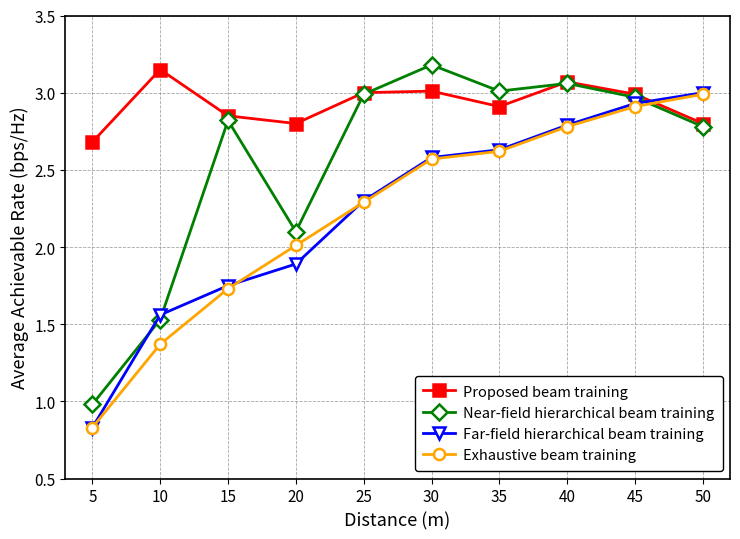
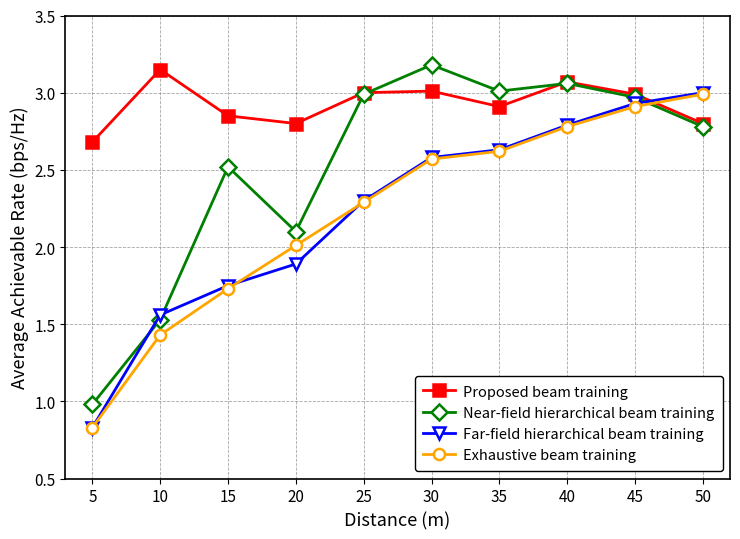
  {
    "Proposed beam training": {
      "5": 2.68,
      "10": 3.15,
      "15": 2.85,
      "20": 2.80,
      "30": 3.01,
      "35": 2.91,
      "45": 2.99,
      "50": 2.80
    },
    "Near-field hierarchical beam training": {
      "5": 0.98,
      "10": 1.53,
-     "15": 2.82,
+     "15": 2.52,
      "20": 2.10,
      "30": 3.18,
      "35": 3.01,
      "45": 2.97,
      "50": 2.78
    },
    "Far-field hierarchical beam training": {
      "10": 1.56,
      "15": 1.75,
      "20": 1.89,
      "45": 2.93
    },
    "Exhaustive beam training": {
-     "10": 1.37,
+     "10": 1.43,
      "15": 1.73,
      "20": 2.01,
      "45": 2.91
    }
  }
